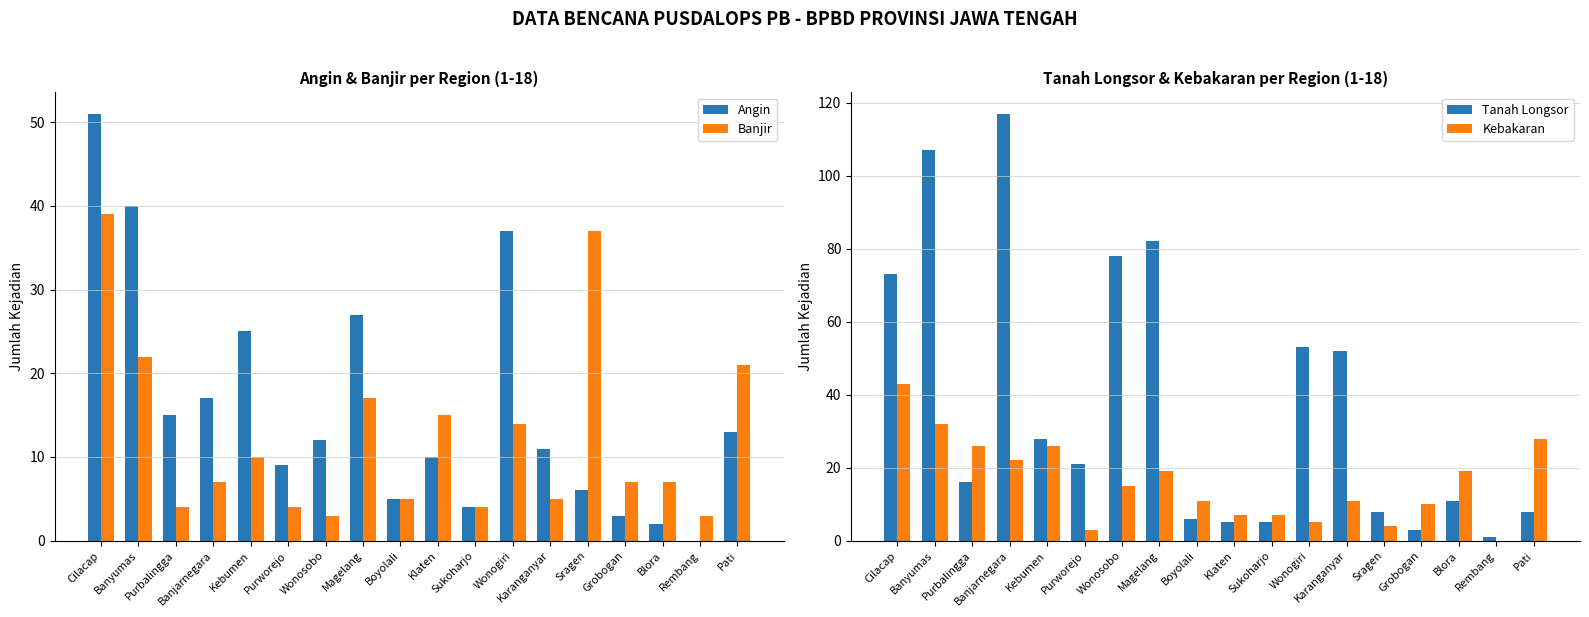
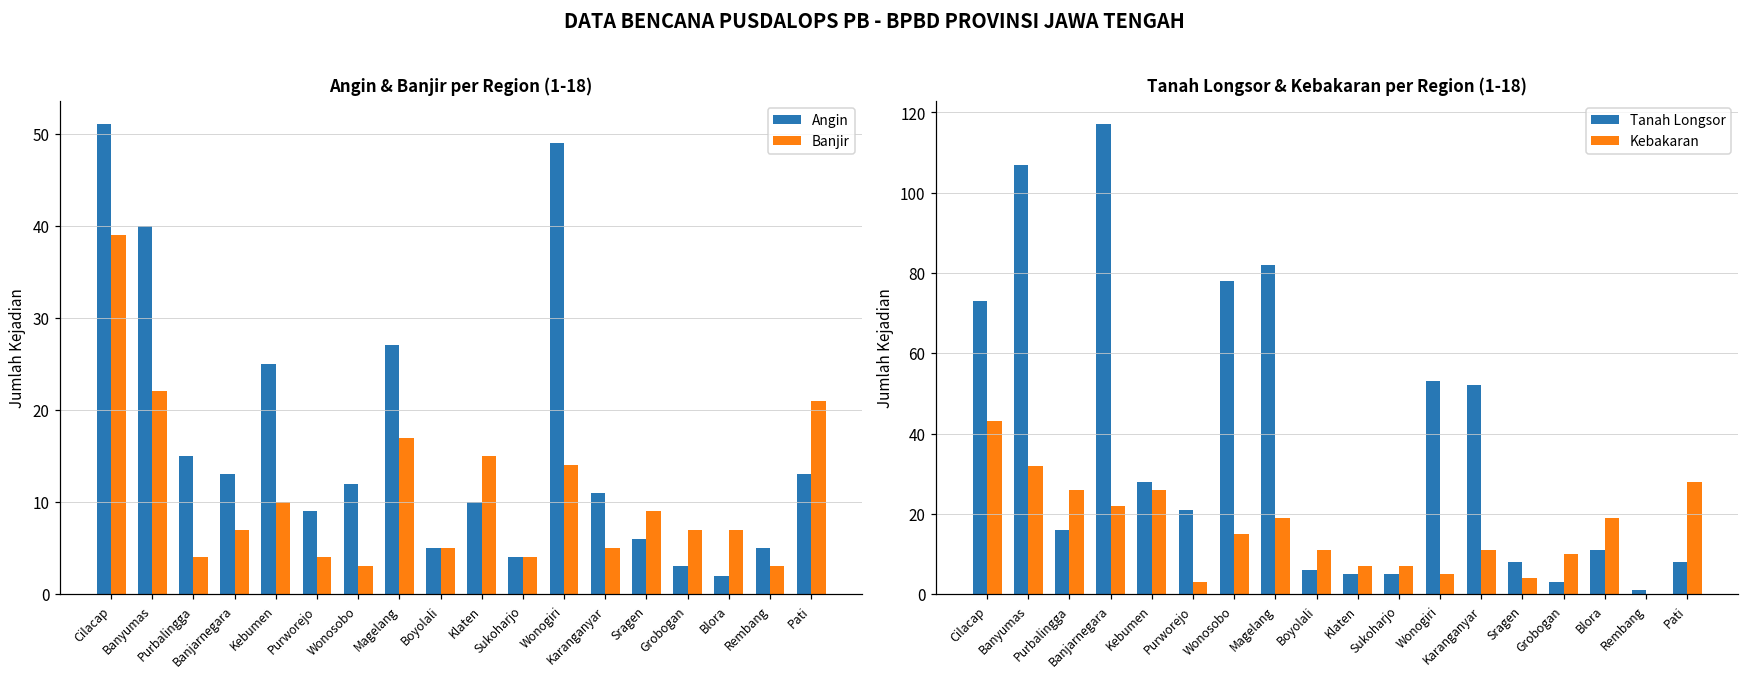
  {
    "Angin & Banjir per Region (1-18)": {
      "Angin": {
        "Cilacap": 51,
        "Banyumas": 40,
        "Purbalingga": 15,
-       "Banjarnegara": 17,
+       "Banjarnegara": 13,
        "Kebumen": 25,
        "Purworejo": 9,
        "Wonosobo": 12,
        "Magelang": 27,
        "Boyolali": 5,
        "Klaten": 10,
        "Sukoharjo": 4,
-       "Wonogiri": 37,
+       "Wonogiri": 49,
        "Karanganyar": 11,
        "Sragen": 6,
        "Grobogan": 3,
        "Blora": 2,
-       "Rembang": 0,
+       "Rembang": 5,
        "Pati": 13
      },
      "Banjir": {
        "Cilacap": 39,
        "Banyumas": 22,
        "Purbalingga": 4,
        "Banjarnegara": 7,
        "Kebumen": 10,
        "Purworejo": 4,
        "Wonosobo": 3,
        "Magelang": 17,
        "Boyolali": 5,
        "Klaten": 15,
        "Sukoharjo": 4,
        "Wonogiri": 14,
        "Karanganyar": 5,
-       "Sragen": 37,
+       "Sragen": 9,
        "Grobogan": 7,
        "Blora": 7,
        "Rembang": 3,
        "Pati": 21
      }
    },
    "Tanah Longsor & Kebakaran per Region (1-18)": {
      "Tanah Longsor": {
        "Cilacap": 73,
        "Banyumas": 107,
        "Purbalingga": 16,
        "Banjarnegara": 117,
        "Kebumen": 28,
        "Purworejo": 21,
        "Wonosobo": 78,
        "Magelang": 82,
        "Boyolali": 6,
        "Klaten": 5,
        "Sukoharjo": 5,
        "Wonogiri": 53,
        "Karanganyar": 52,
        "Sragen": 8,
        "Grobogan": 3,
        "Blora": 11,
        "Rembang": 1,
        "Pati": 8
      },
      "Kebakaran": {
        "Cilacap": 43,
        "Banyumas": 32,
        "Purbalingga": 26,
        "Banjarnegara": 22,
        "Kebumen": 26,
        "Purworejo": 3,
        "Wonosobo": 15,
        "Magelang": 19,
        "Boyolali": 11,
        "Klaten": 7,
        "Sukoharjo": 7,
        "Wonogiri": 5,
        "Karanganyar": 11,
        "Sragen": 4,
        "Grobogan": 10,
        "Blora": 19,
        "Rembang": 0,
        "Pati": 28
      }
    }
  }
